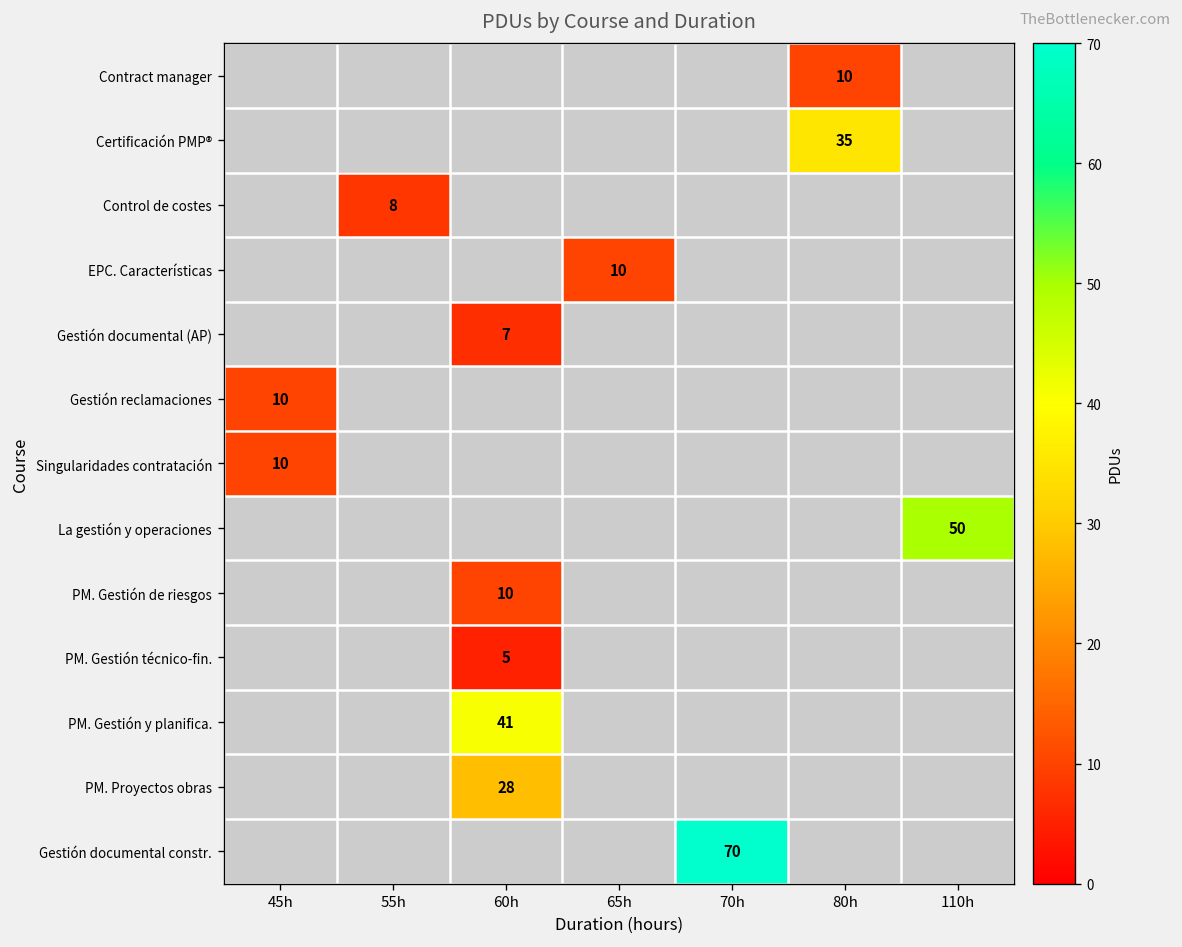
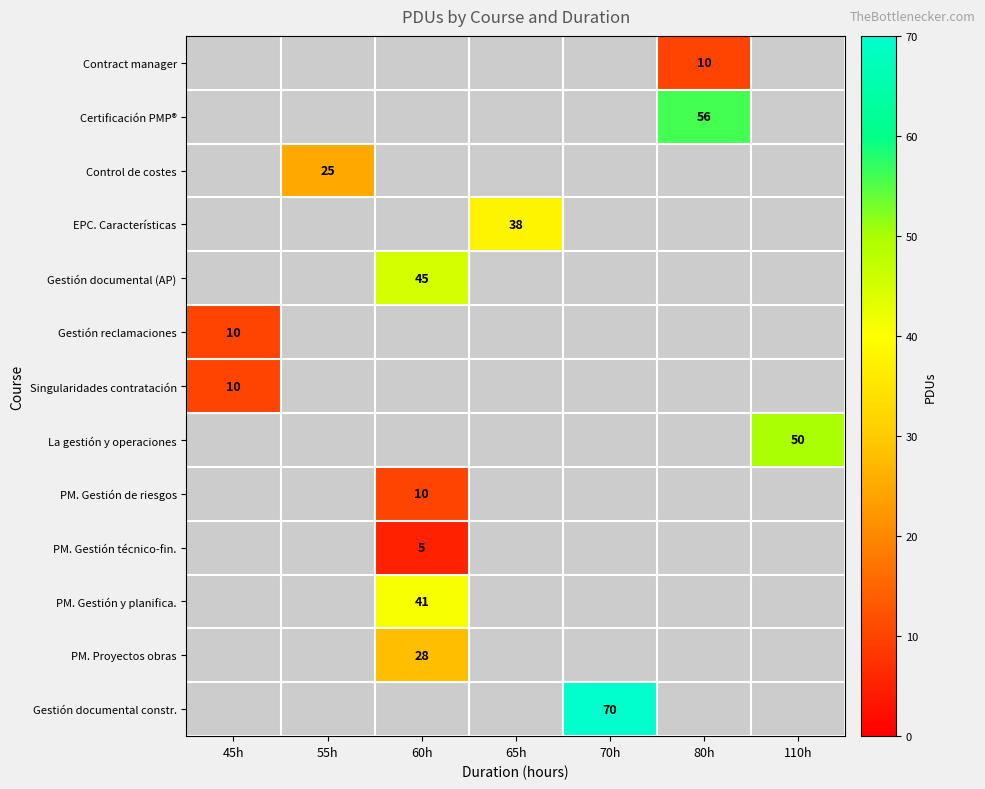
  {
    "Contract manager": {
      "80h": 10
    },
    "Certificación PMP®": {
-     "80h": 35
+     "80h": 56
    },
    "Control de costes": {
-     "55h": 8
+     "55h": 25
    },
    "EPC. Características": {
-     "65h": 10
+     "65h": 38
    },
    "Gestión documental (AP)": {
-     "60h": 7
+     "60h": 45
    },
    "Gestión reclamaciones": {
      "45h": 10
    },
    "Singularidades contratación": {
      "45h": 10
    },
    "La gestión y operaciones": {
      "110h": 50
    },
    "PM. Gestión de riesgos": {
      "60h": 10
    },
    "PM. Gestión técnico-fin.": {
      "60h": 5
    },
    "PM. Gestión y planifica.": {
      "60h": 41
    },
    "PM. Proyectos obras": {
      "60h": 28
    },
    "Gestión documental constr.": {
      "70h": 70
    }
  }
